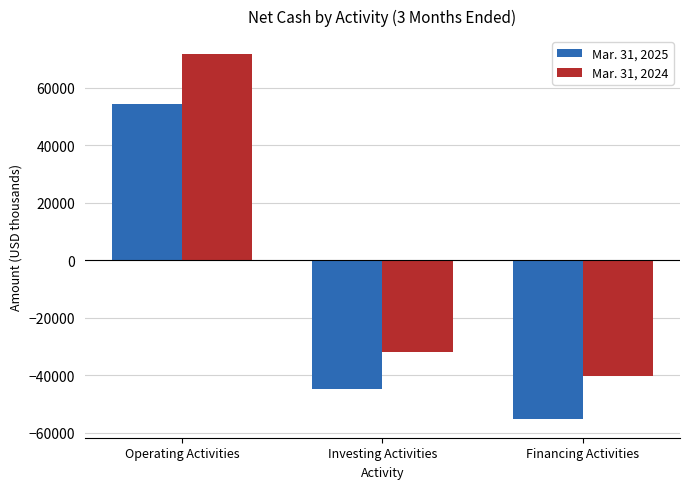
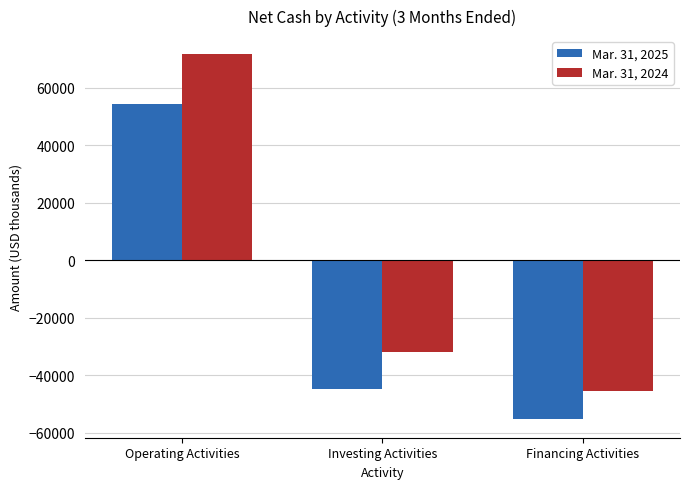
  {
    "Mar. 31, 2025": {
      "Operating Activities": 54000,
      "Investing Activities": -45000,
      "Financing Activities": -55000
    },
    "Mar. 31, 2024": {
      "Operating Activities": 72000,
      "Investing Activities": -32000,
-     "Financing Activities": -40000
+     "Financing Activities": -45000
    }
  }
